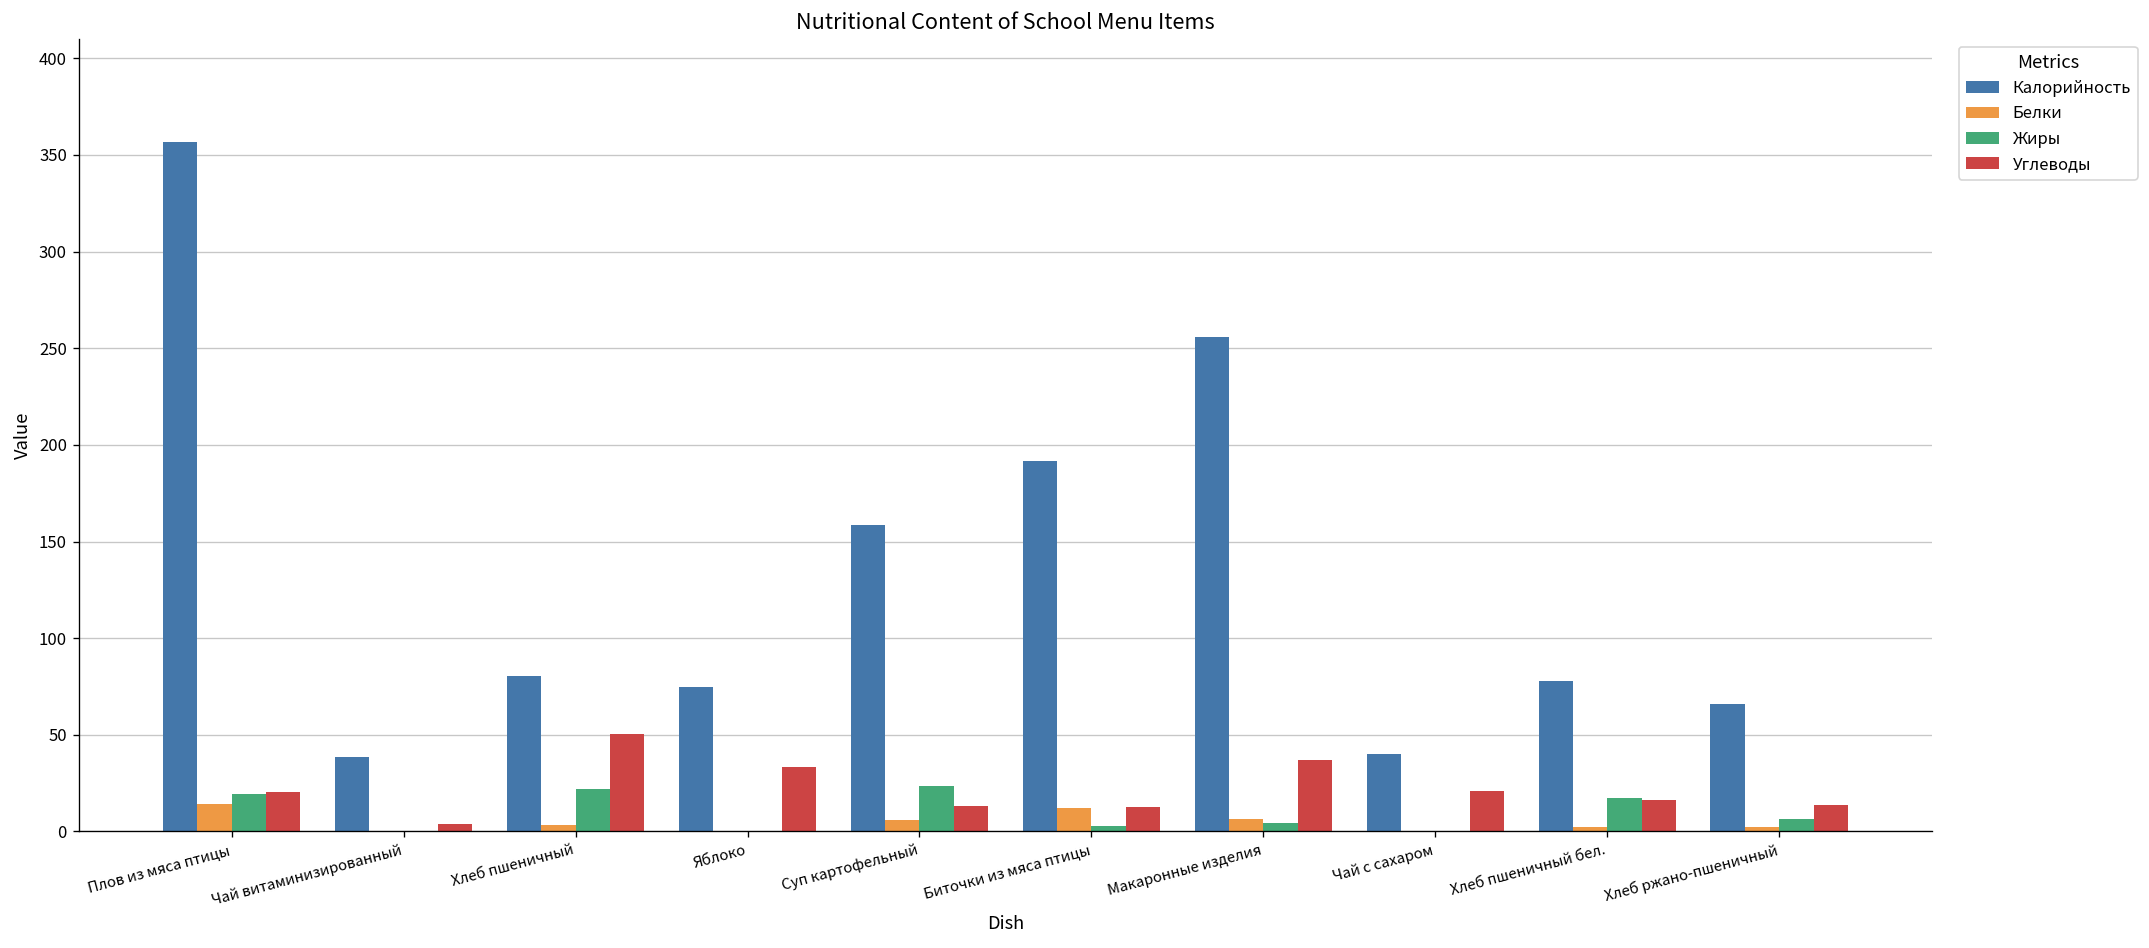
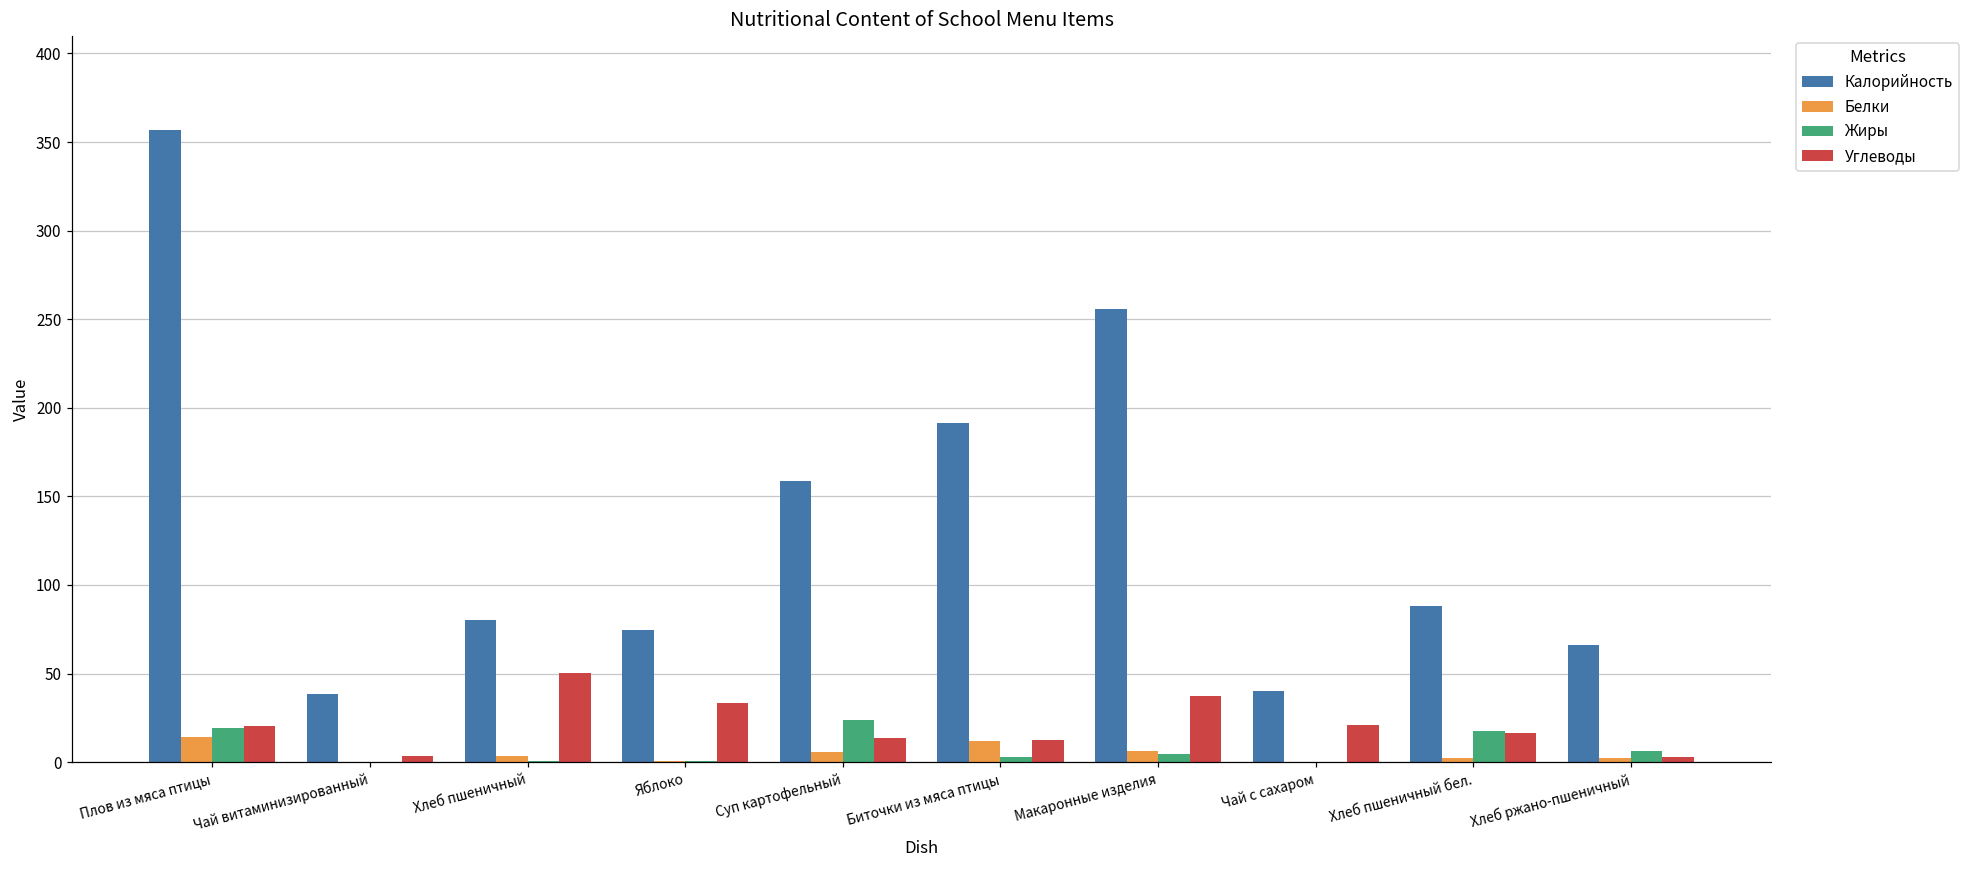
  {
    "Калорийность": {
      "Плов из мяса птицы": 357,
      "Чай витаминизированный": 39,
      "Хлеб пшеничный": 80,
      "Яблоко": 75,
      "Суп картофельный": 159,
      "Биточки из мяса птицы": 192,
      "Макаронные изделия": 256,
      "Чай с сахаром": 40,
-     "Хлеб пшеничный бел.": 78,
+     "Хлеб пшеничный бел.": 88,
      "Хлеб ржано-пшеничный": 66
    },
    "Белки": {
      "Плов из мяса птицы": 14,
      "Чай витаминизированный": 0,
      "Хлеб пшеничный": 3,
      "Суп картофельный": 6,
      "Биточки из мяса птицы": 12,
      "Макаронные изделия": 6,
      "Чай с сахаром": 0,
      "Хлеб пшеничный бел.": 2,
      "Хлеб ржано-пшеничный": 2
    },
    "Жиры": {
      "Плов из мяса птицы": 19,
      "Чай витаминизированный": 0,
-     "Хлеб пшеничный": 22,
+     "Хлеб пшеничный": 0,
      "Суп картофельный": 24,
      "Биточки из мяса птицы": 3,
      "Макаронные изделия": 5,
      "Чай с сахаром": 0,
      "Хлеб пшеничный бел.": 17,
      "Хлеб ржано-пшеничный": 7
    },
    "Углеводы": {
      "Плов из мяса птицы": 20,
      "Чай витаминизированный": 4,
      "Хлеб пшеничный": 51,
      "Яблоко": 34,
      "Суп картофельный": 13,
      "Биточки из мяса птицы": 13,
      "Макаронные изделия": 37,
      "Чай с сахаром": 21,
      "Хлеб пшеничный бел.": 17,
-     "Хлеб ржано-пшеничный": 14
+     "Хлеб ржано-пшеничный": 3
    }
  }
